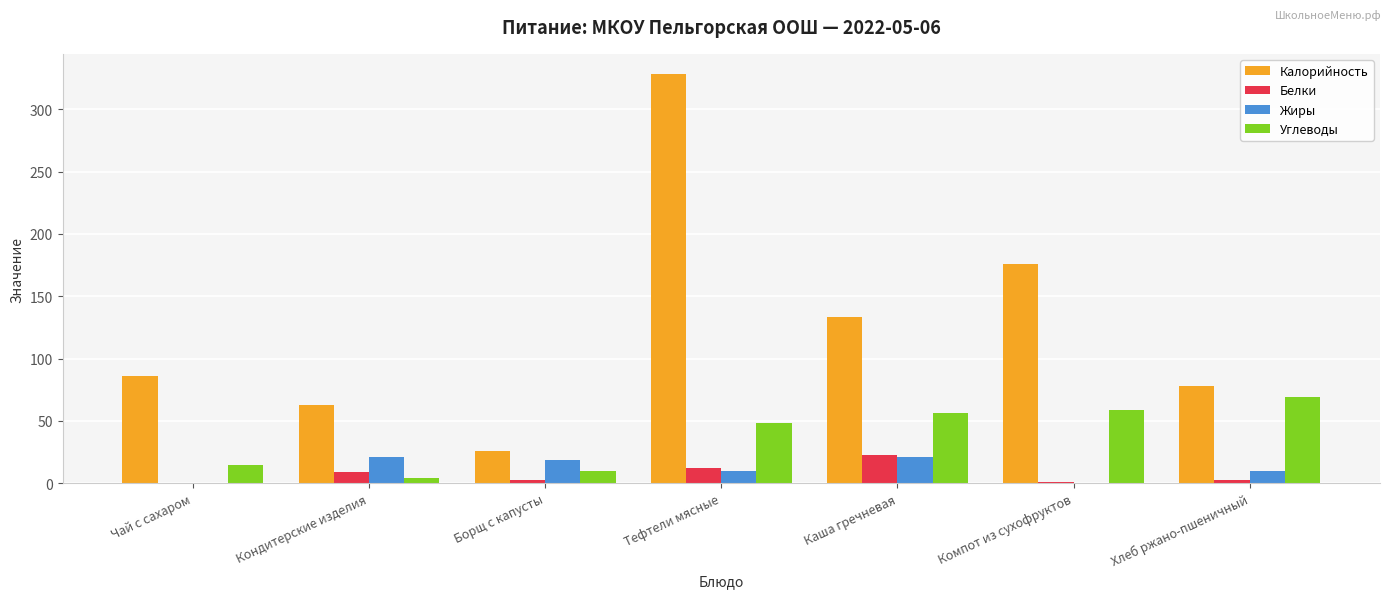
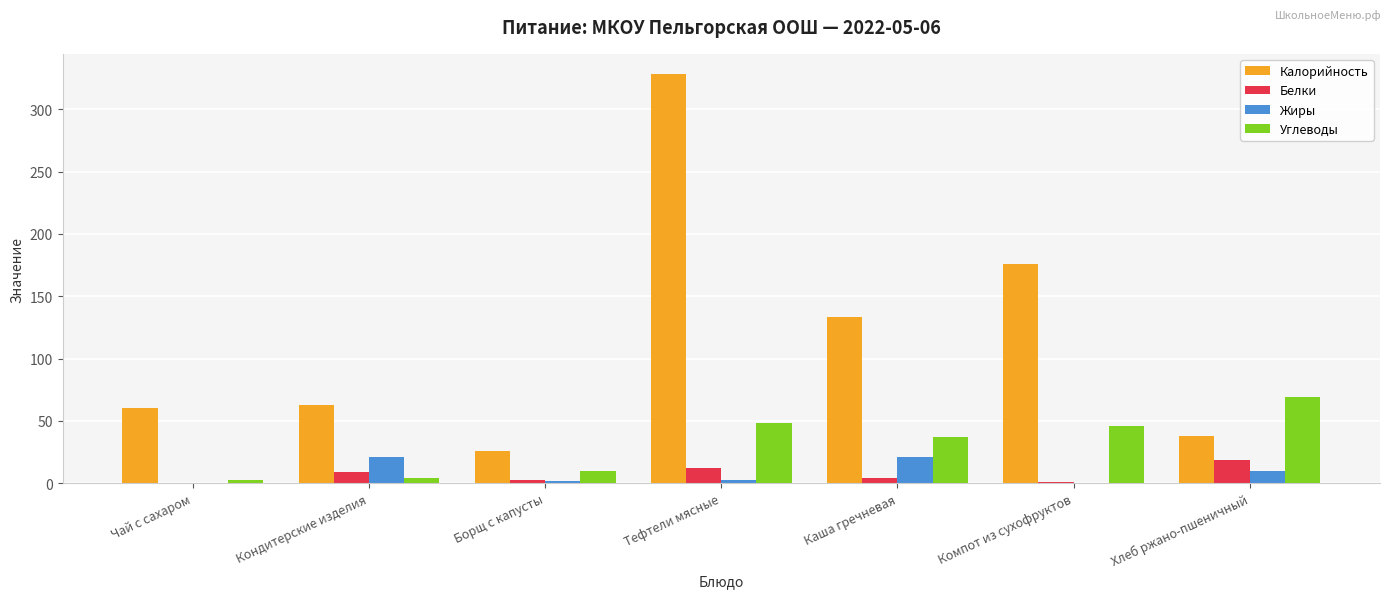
  {
    "Калорийность": {
-     "Чай с сахаром": 86,
+     "Чай с сахаром": 60,
      "Кондитерские изделия": 63,
      "Борщ с капусты": 26,
      "Тефтели мясные": 328,
      "Каша гречневая": 133,
      "Компот из сухофруктов": 176,
-     "Хлеб ржано-пшеничный": 78
+     "Хлеб ржано-пшеничный": 38
    },
    "Белки": {
      "Чай с сахаром": 0,
      "Кондитерские изделия": 9,
      "Борщ с капусты": 3,
      "Тефтели мясные": 12,
-     "Каша гречневая": 23,
-     "Хлеб ржано-пшеничный": 3
+     "Каша гречневая": 4,
+     "Хлеб ржано-пшеничный": 19
    },
    "Жиры": {
      "Чай с сахаром": 0,
      "Кондитерские изделия": 21,
-     "Борщ с капусты": 19,
-     "Тефтели мясные": 10,
+     "Борщ с капусты": 2,
+     "Тефтели мясные": 3,
      "Каша гречневая": 21,
      "Компот из сухофруктов": 0,
      "Хлеб ржано-пшеничный": 10
    },
    "Углеводы": {
-     "Чай с сахаром": 15,
+     "Чай с сахаром": 3,
      "Кондитерские изделия": 4,
      "Борщ с капусты": 10,
      "Тефтели мясные": 48,
-     "Каша гречневая": 56,
-     "Компот из сухофруктов": 59,
+     "Каша гречневая": 37,
+     "Компот из сухофруктов": 46,
      "Хлеб ржано-пшеничный": 69
    }
  }
